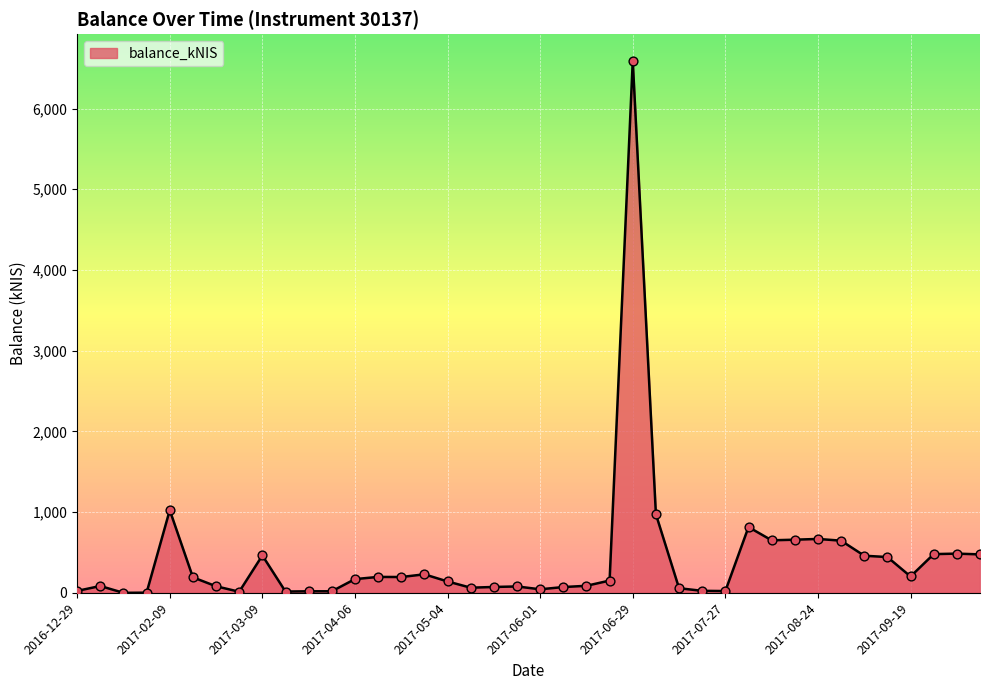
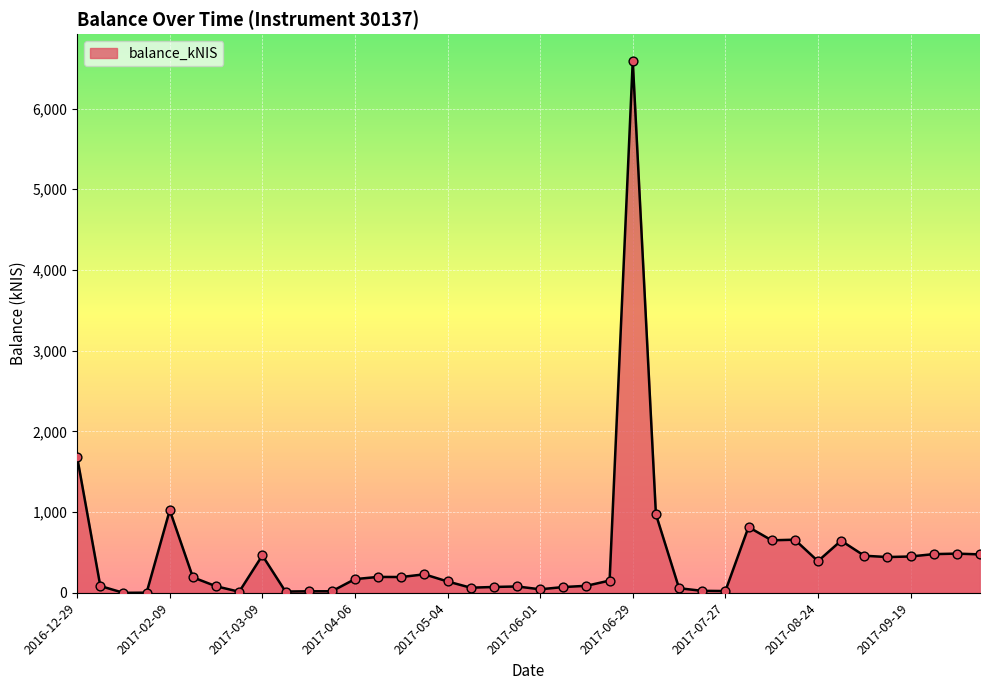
  {
-   "2016-12-29": "0",
+   "2016-12-29": "1,700",
    "2017-02-09": "1,000",
    "2017-03-09": "500",
    "2017-04-06": "200",
    "2017-05-04": "100",
    "2017-06-01": "0",
    "2017-06-29": "6,600",
    "2017-07-27": "0",
-   "2017-08-24": "700",
-   "2017-09-19": "200"
+   "2017-08-24": "400",
+   "2017-09-19": "500"
  }
